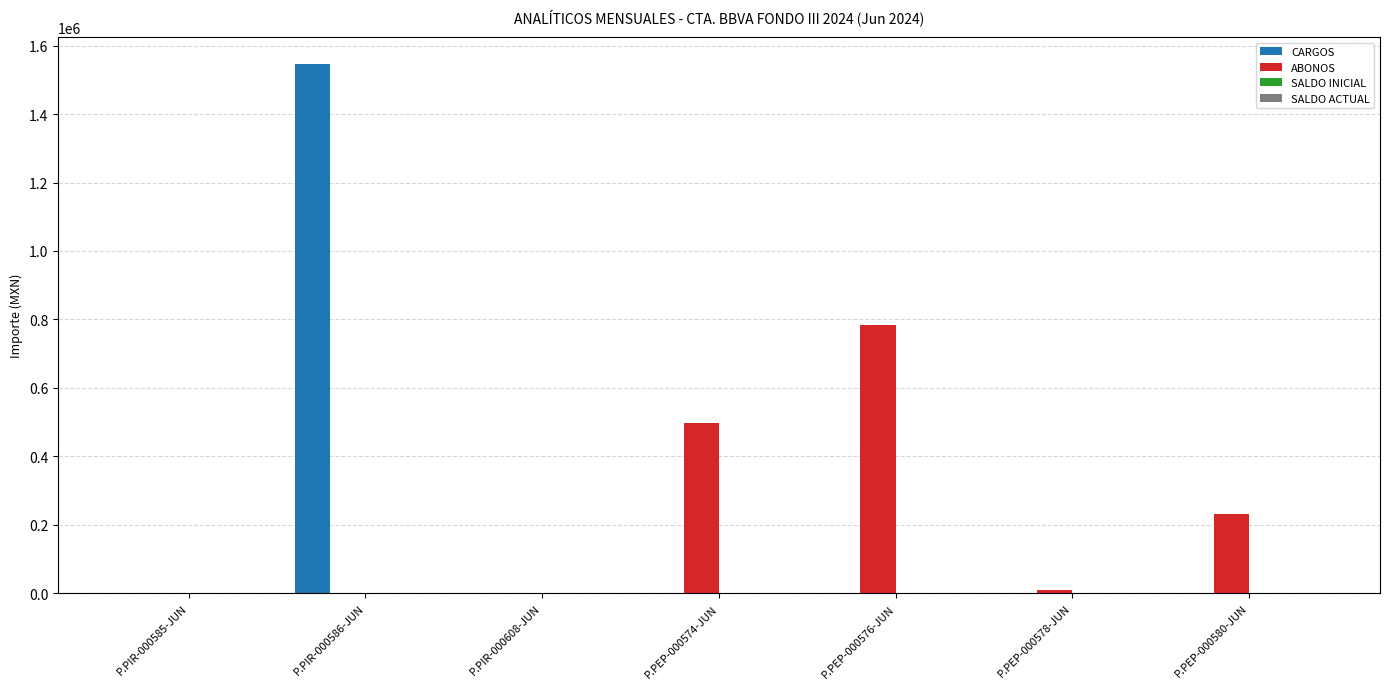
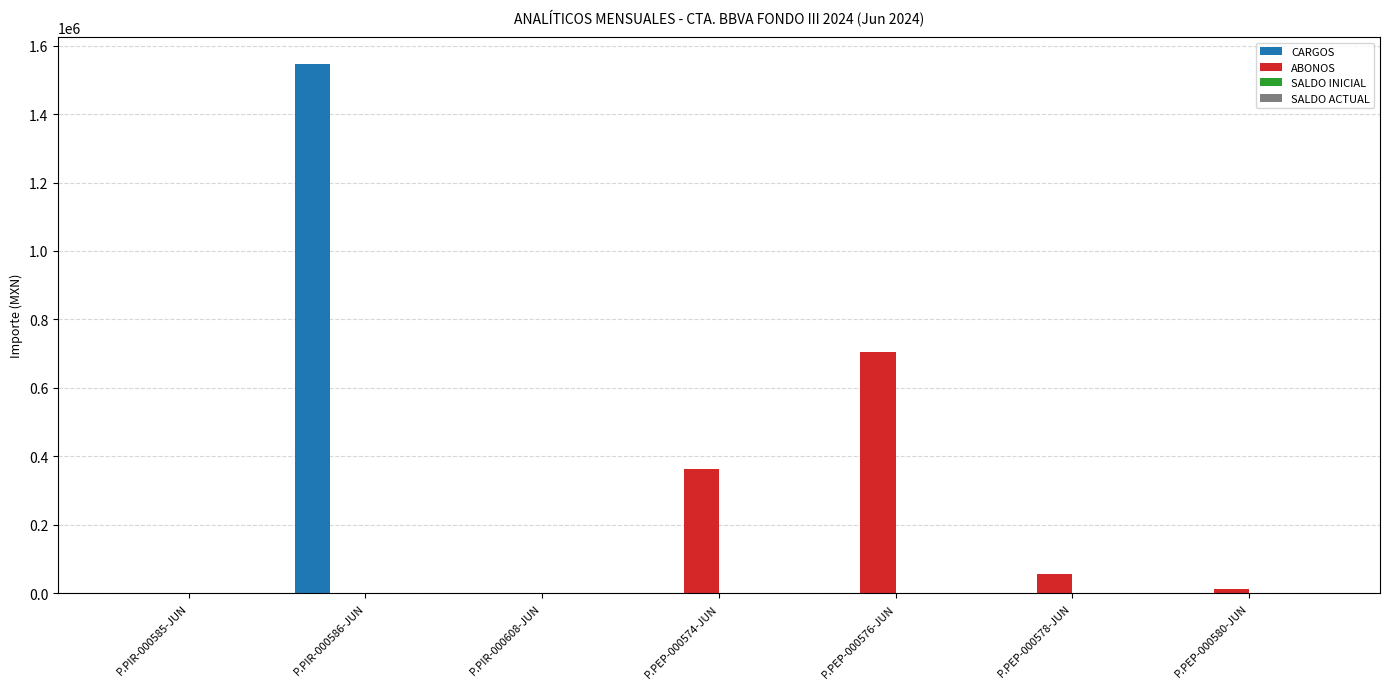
  {
    "CARGOS": {
      "P.PIR-000586-JUN": 1550000,
      "P.PEP-000574-JUN": 0,
      "P.PEP-000576-JUN": 0,
      "P.PEP-000578-JUN": 0,
      "P.PEP-000580-JUN": 0
    },
    "ABONOS": {
      "P.PIR-000585-JUN": 0,
      "P.PIR-000586-JUN": 0,
      "P.PIR-000608-JUN": 0,
-     "P.PEP-000574-JUN": 500000,
-     "P.PEP-000576-JUN": 780000,
-     "P.PEP-000578-JUN": 10000,
-     "P.PEP-000580-JUN": 230000
+     "P.PEP-000574-JUN": 360000,
+     "P.PEP-000576-JUN": 700000,
+     "P.PEP-000578-JUN": 60000,
+     "P.PEP-000580-JUN": 10000
    },
    "SALDO INICIAL": {
      "P.PIR-000585-JUN": 0,
      "P.PIR-000586-JUN": 0,
      "P.PIR-000608-JUN": 0,
      "P.PEP-000574-JUN": 0,
      "P.PEP-000576-JUN": 0,
      "P.PEP-000578-JUN": 0,
      "P.PEP-000580-JUN": 0
    },
    "SALDO ACTUAL": {
      "P.PIR-000585-JUN": 0,
      "P.PIR-000586-JUN": 0,
      "P.PIR-000608-JUN": 0,
      "P.PEP-000574-JUN": 0,
      "P.PEP-000576-JUN": 0,
      "P.PEP-000578-JUN": 0,
      "P.PEP-000580-JUN": 0
    }
  }
